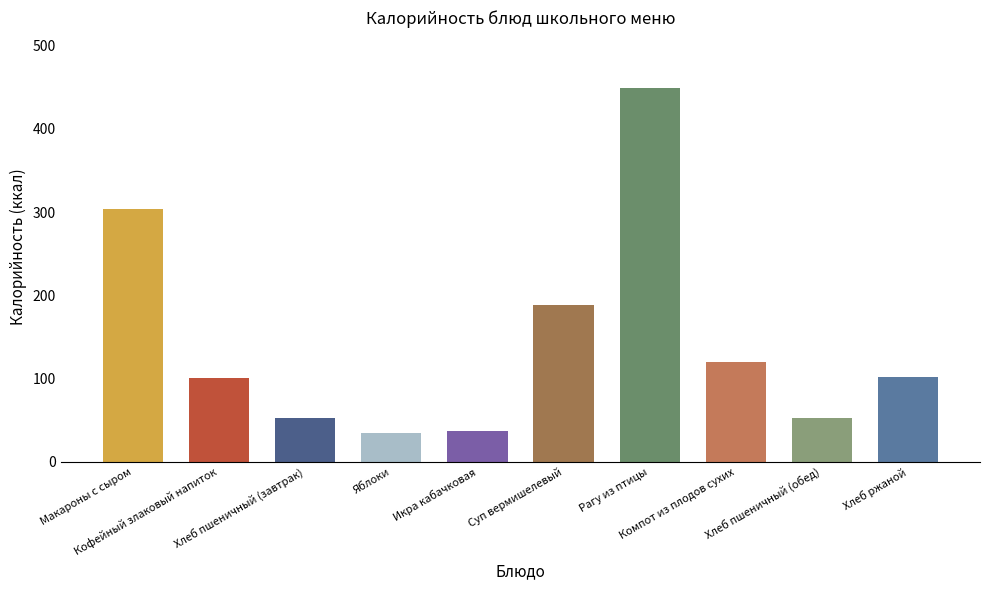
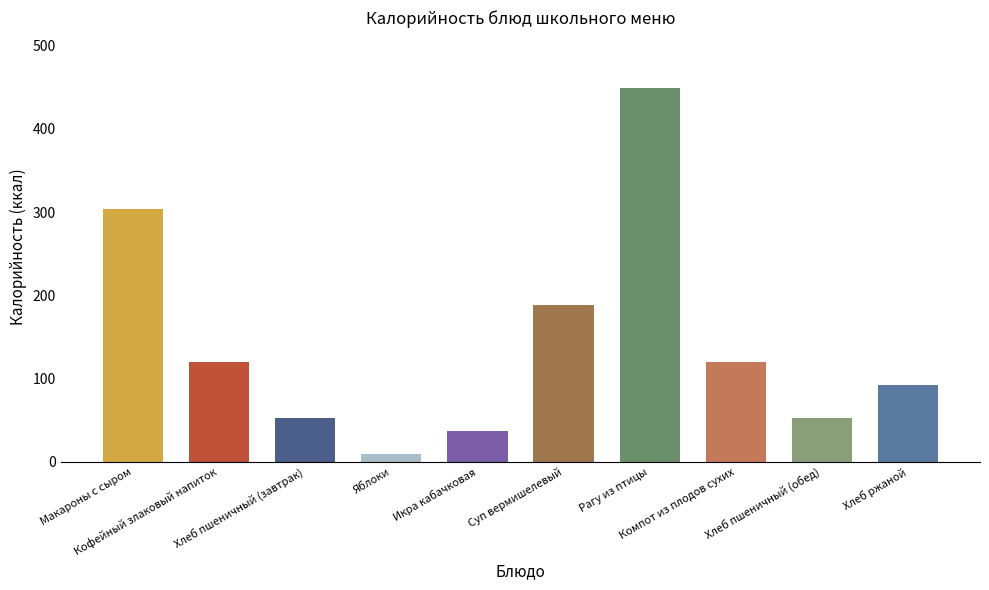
  {
    "Макароны с сыром": 300,
-   "Кофейный злаковый напиток": 100,
+   "Кофейный злаковый напиток": 120,
    "Хлеб пшеничный (завтрак)": 50,
-   "Яблоки": 40,
+   "Яблоки": 10,
    "Икра кабачковая": 40,
    "Суп вермишелевый": 190,
    "Рагу из птицы": 450,
    "Компот из плодов сухих": 120,
    "Хлеб пшеничный (обед)": 50,
-   "Хлеб ржаной": 100
+   "Хлеб ржаной": 90
  }
